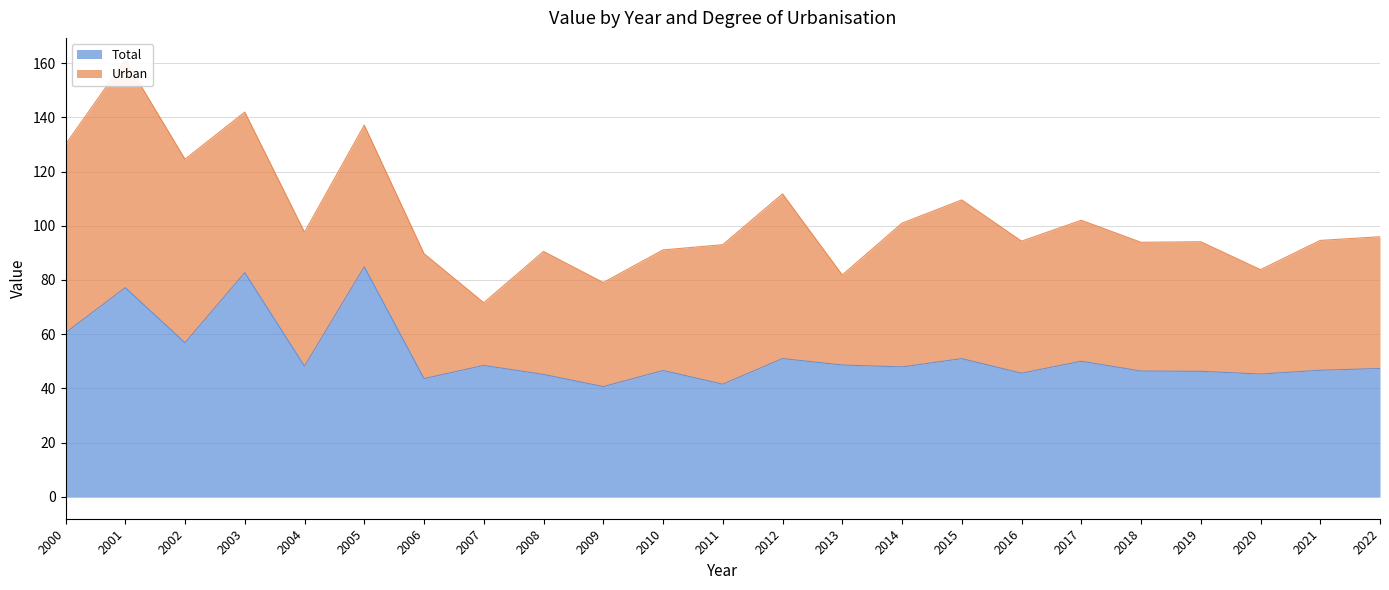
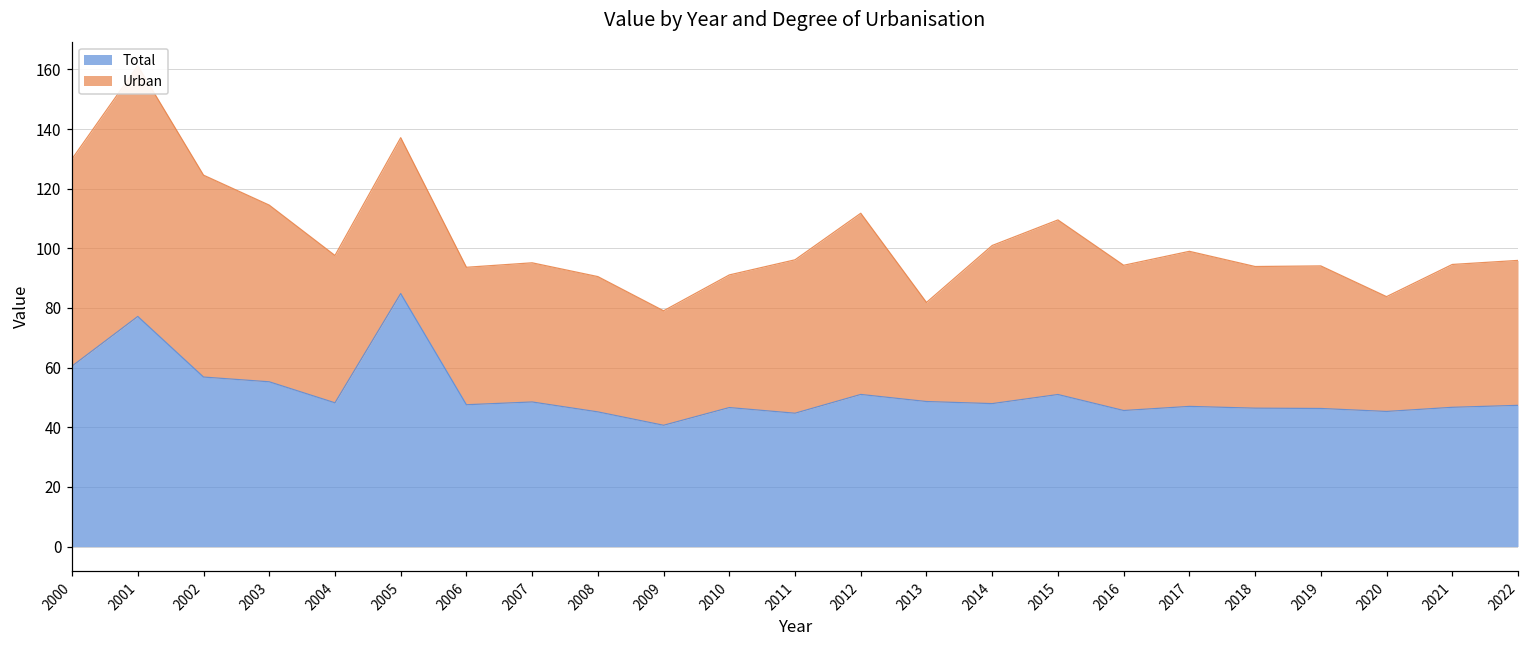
  {
    "Total": {
      "2000": 61,
      "2001": 77,
      "2002": 57,
-     "2003": 83,
+     "2003": 55,
      "2004": 48,
      "2005": 85,
-     "2006": 44,
+     "2006": 48,
      "2007": 48,
      "2008": 45,
      "2009": 41,
      "2010": 47,
-     "2011": 42,
+     "2011": 45,
      "2012": 51,
      "2013": 49,
      "2014": 48,
      "2015": 51,
      "2016": 46,
-     "2017": 50,
+     "2017": 47,
      "2018": 46,
      "2019": 46,
      "2020": 45,
      "2021": 47,
      "2022": 47
    },
    "Urban": {
      "2000": 69,
      "2002": 68,
      "2003": 59,
      "2004": 49,
      "2005": 52,
      "2006": 46,
-     "2007": 23,
+     "2007": 47,
      "2008": 45,
      "2009": 38,
      "2010": 44,
      "2011": 51,
      "2012": 61,
      "2013": 33,
      "2014": 53,
      "2015": 59,
      "2016": 49,
      "2017": 52,
      "2018": 48,
      "2019": 48,
      "2020": 39,
      "2021": 48,
      "2022": 49
    }
  }
